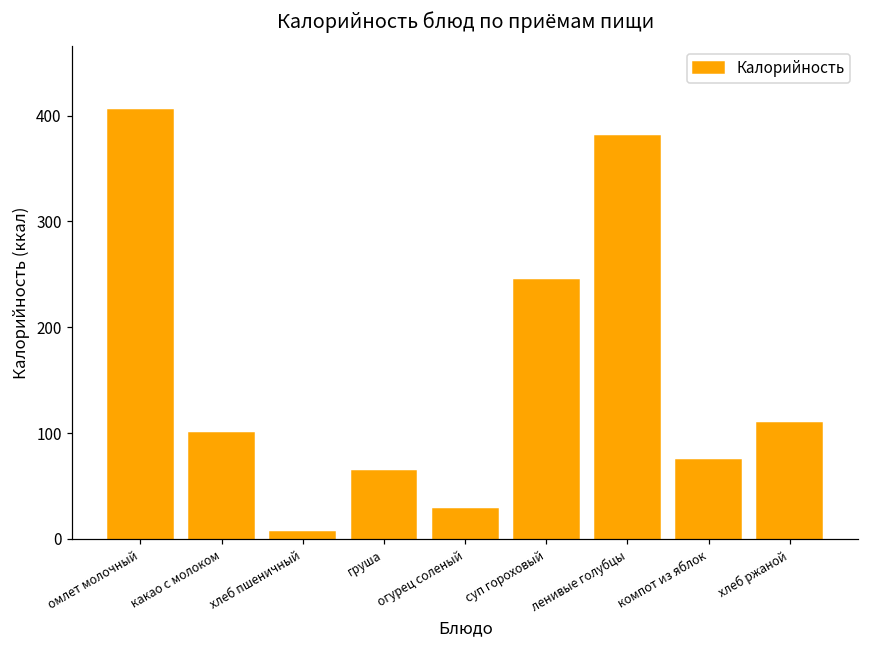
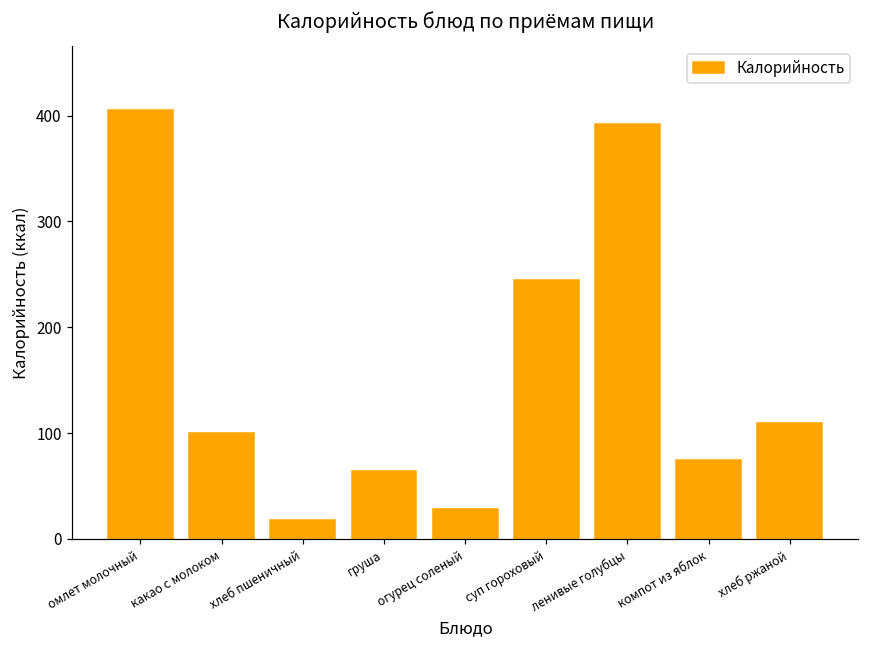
  {
    "омлет молочный": 400,
    "какао с молоком": 100,
-   "хлеб пшеничный": 10,
+   "хлеб пшеничный": 20,
    "груша": 60,
    "огурец соленый": 30,
    "суп гороховый": 250,
-   "ленивые голубцы": 380,
+   "ленивые голубцы": 390,
    "компот из яблок": 80,
    "хлеб ржаной": 110
  }
